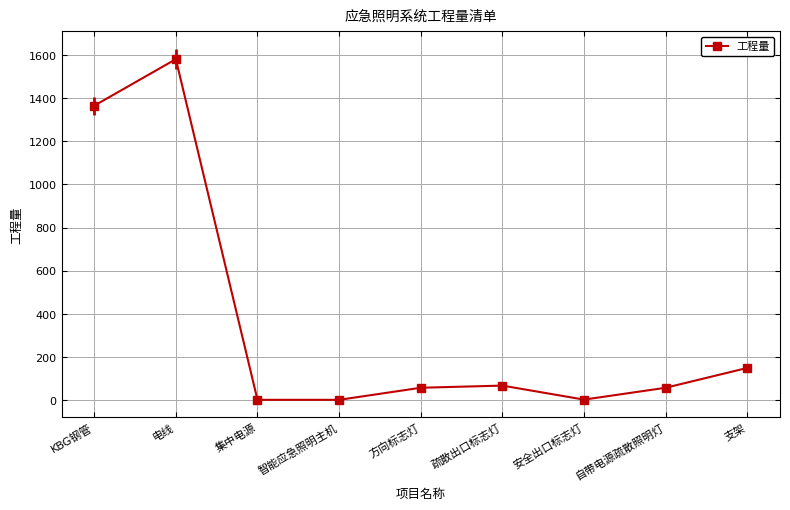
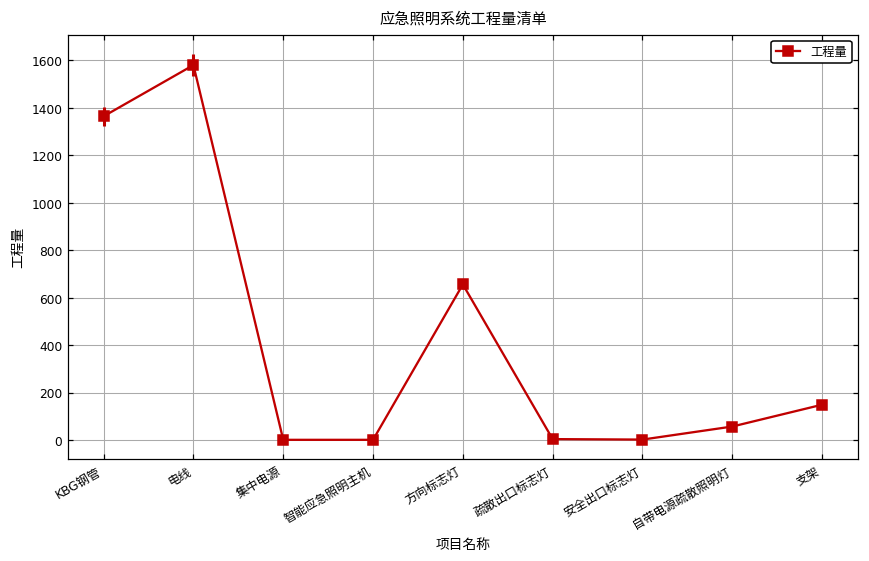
  {
    "KBG钢管": 1360,
    "电线": 1580,
    "集中电源": 0,
    "智能应急照明主机": 0,
-   "方向标志灯": 60,
-   "疏散出口标志灯": 70,
+   "方向标志灯": 660,
+   "疏散出口标志灯": 0,
    "安全出口标志灯": 0,
    "自带电源疏散照明灯": 60,
    "支架": 150
  }
